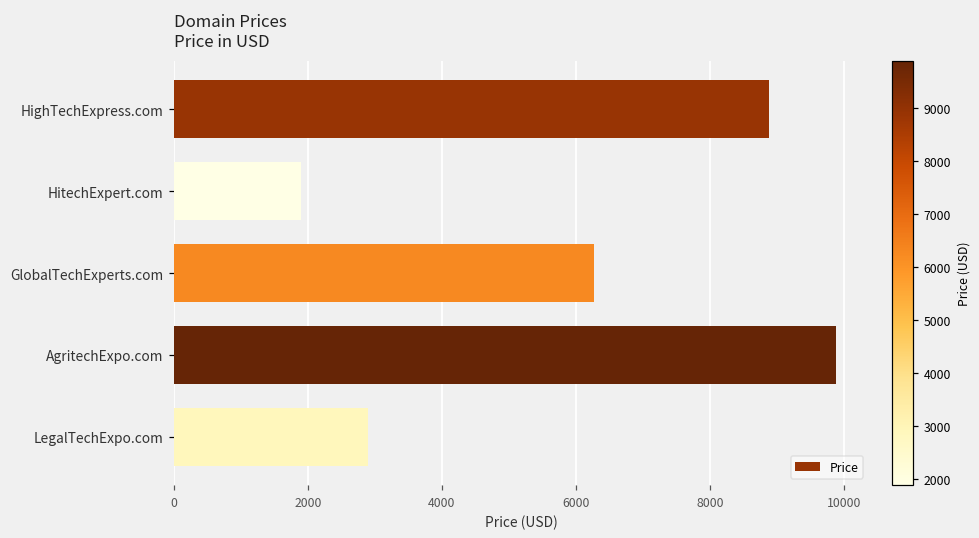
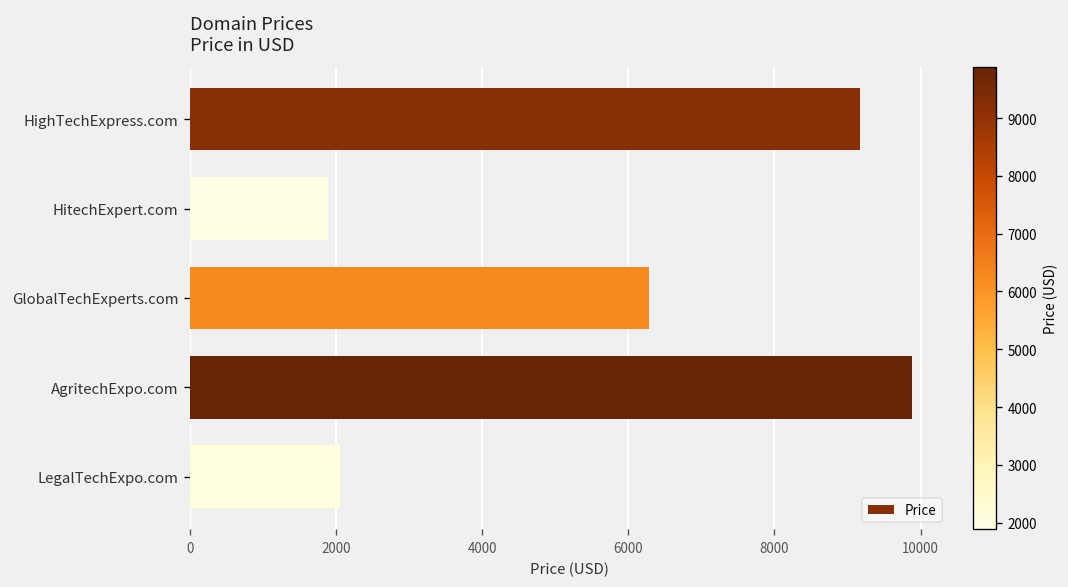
  {
-   "HighTechExpress.com": 8900,
+   "HighTechExpress.com": 9200,
    "HitechExpert.com": 1900,
    "GlobalTechExperts.com": 6300,
    "AgritechExpo.com": 9900,
-   "LegalTechExpo.com": 2900
+   "LegalTechExpo.com": 2100
  }
